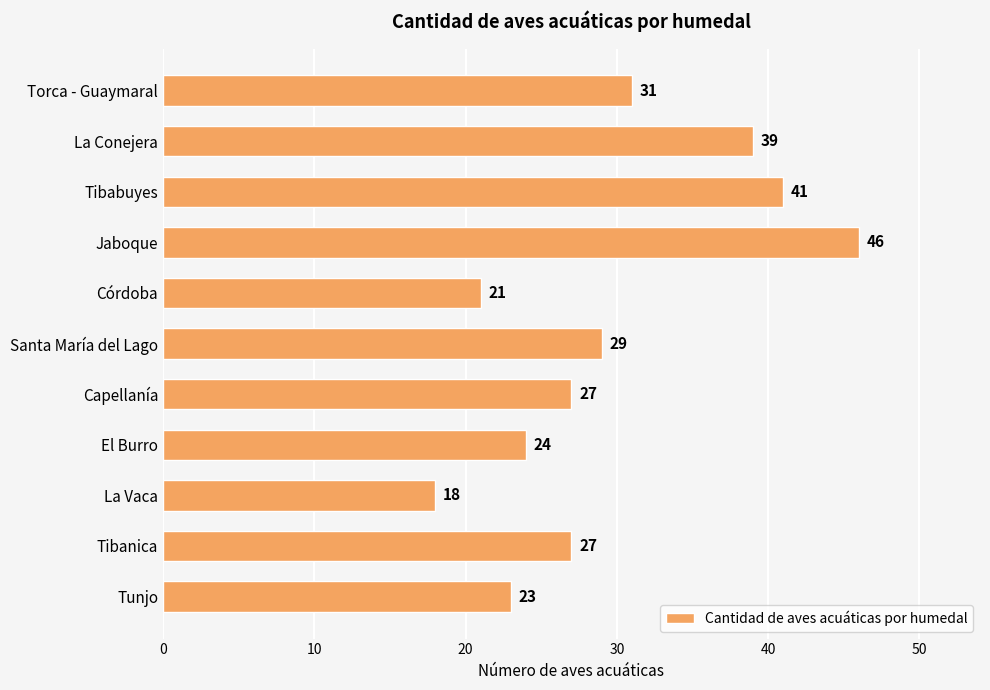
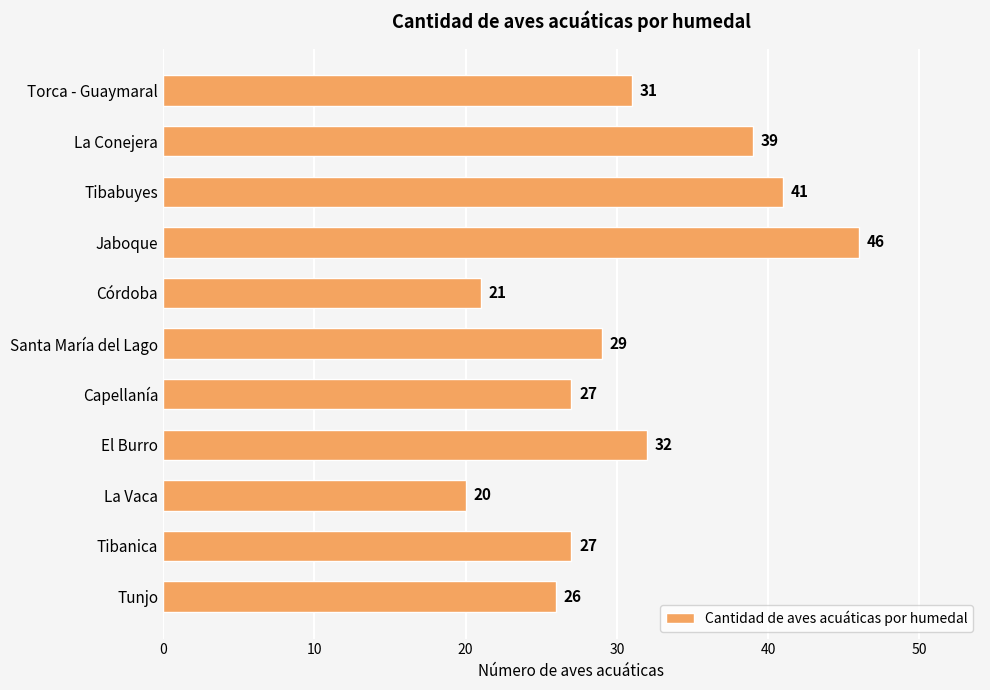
  {
    "Torca - Guaymaral": 31,
    "La Conejera": 39,
    "Tibabuyes": 41,
    "Jaboque": 46,
    "Córdoba": 21,
    "Santa María del Lago": 29,
    "Capellanía": 27,
-   "El Burro": 24,
-   "La Vaca": 18,
+   "El Burro": 32,
+   "La Vaca": 20,
    "Tibanica": 27,
-   "Tunjo": 23
+   "Tunjo": 26
  }
